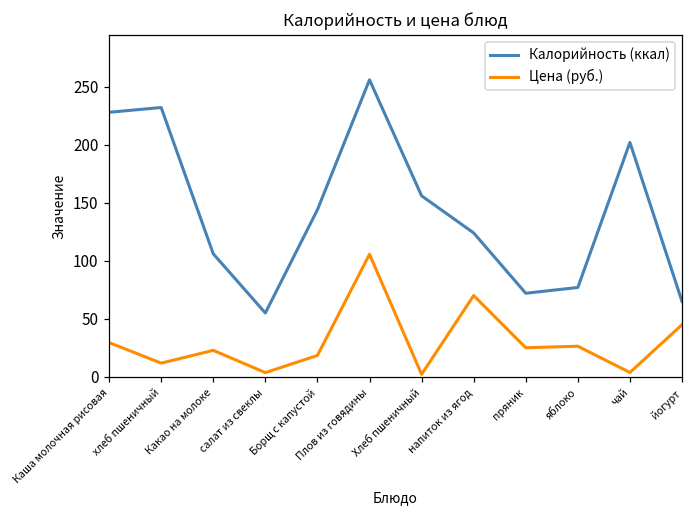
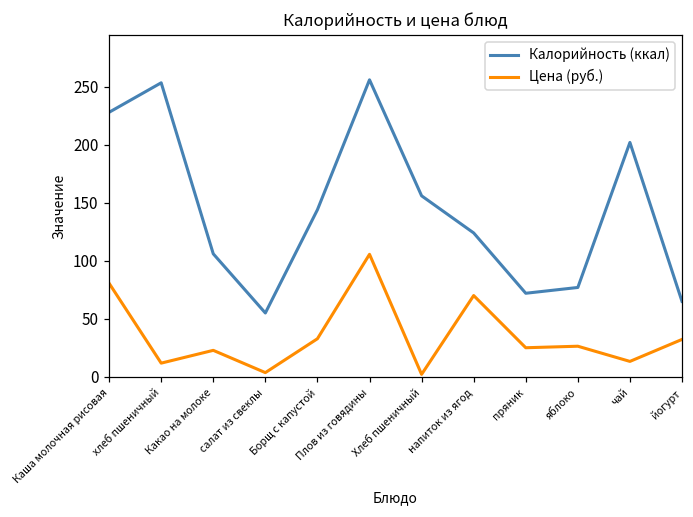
  {
    "Калорийность (ккал)": {
      "Каша молочная рисовая": 228,
-     "хлеб пшеничный": 232,
+     "хлеб пшеничный": 253,
      "Какао на молоке": 106,
      "салат из свеклы": 55,
      "Борщ с капустой": 144,
      "Плов из говядины": 256,
      "Хлеб пшеничный": 156,
      "напиток из ягод": 124,
      "пряник": 72,
      "яблоко": 77,
      "чай": 202,
      "йогурт": 65
    },
    "Цена (руб.)": {
-     "Каша молочная рисовая": 30,
+     "Каша молочная рисовая": 81,
      "хлеб пшеничный": 12,
      "Какао на молоке": 23,
      "салат из свеклы": 4,
-     "Борщ с капустой": 18,
+     "Борщ с капустой": 33,
      "Плов из говядины": 106,
      "Хлеб пшеничный": 2,
      "напиток из ягод": 70,
      "пряник": 25,
      "яблоко": 26,
-     "чай": 4,
-     "йогурт": 45
+     "чай": 13,
+     "йогурт": 32
    }
  }
